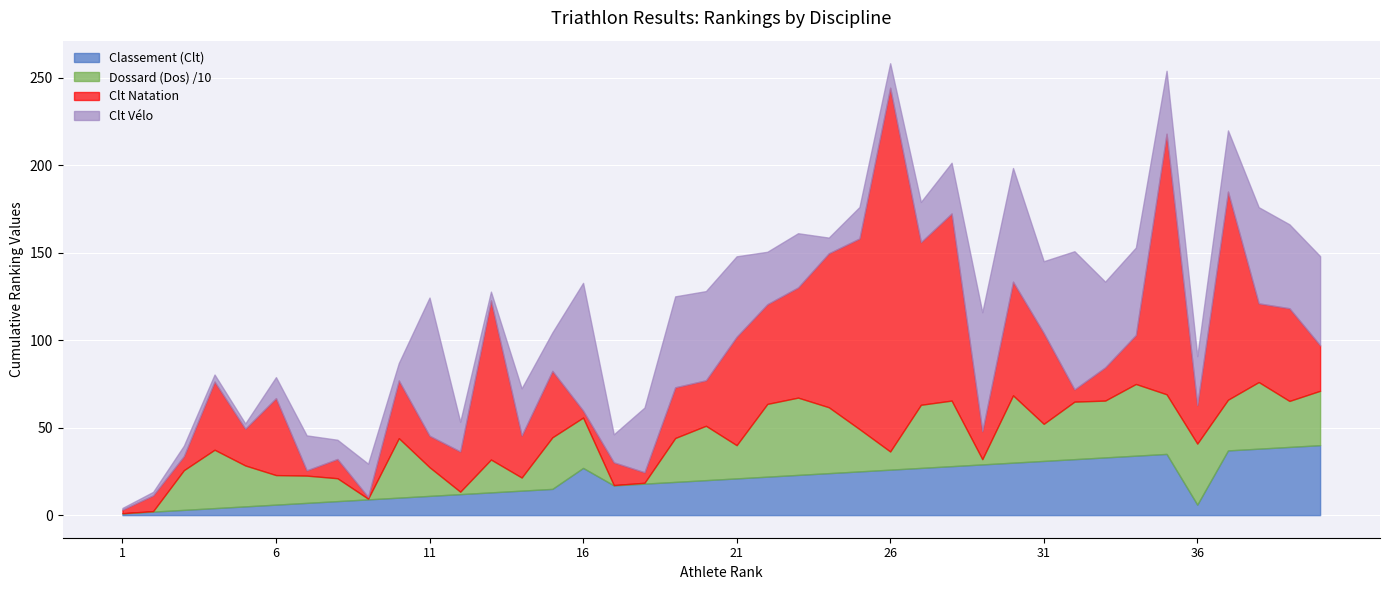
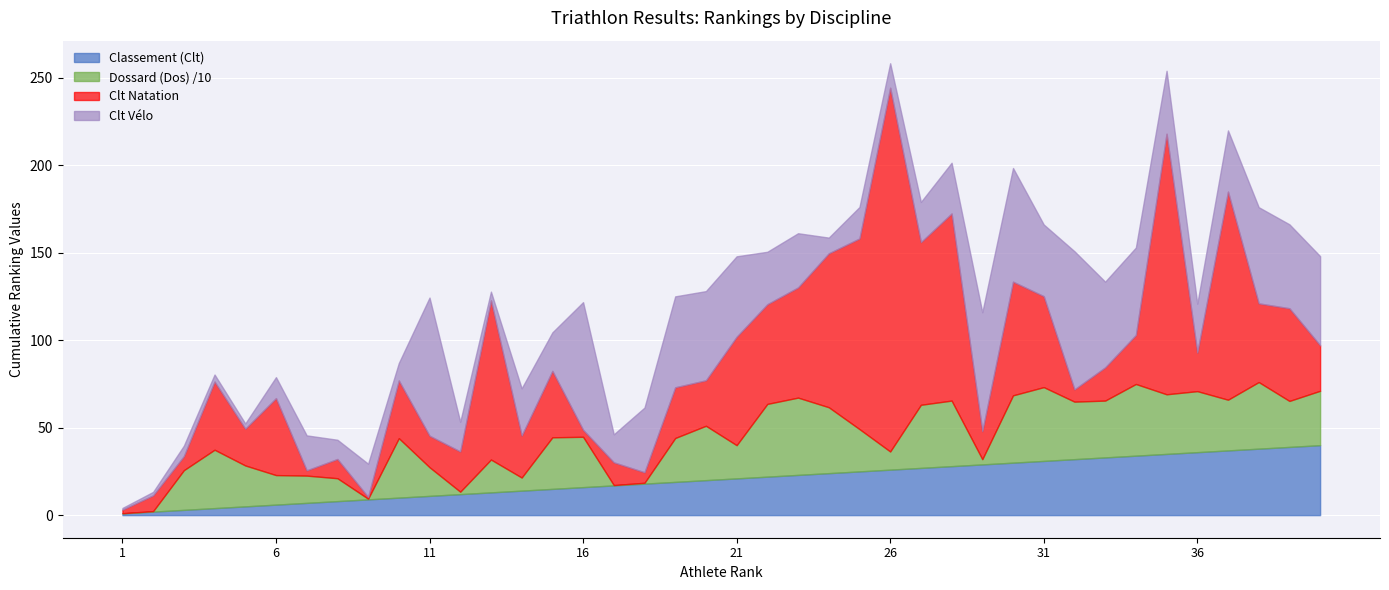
  {
    "Classement (Clt)": {
      "6": 6,
      "11": 11,
-     "16": 27,
+     "16": 16,
      "21": 21,
      "26": 26,
      "31": 31,
-     "36": 6
+     "36": 36
    },
    "Dossard (Dos) /10": {
      "6": 17,
      "11": 16,
      "16": 29,
      "21": 19,
      "26": 10,
-     "31": 21,
+     "31": 42,
      "36": 35
    },
    "Clt Natation": {
      "6": 44,
      "11": 18,
      "16": 4,
      "21": 62,
      "26": 208,
      "31": 52,
      "36": 22
    },
    "Clt Vélo": {
      "6": 12,
      "11": 79,
      "16": 73,
      "21": 46,
      "26": 14,
      "31": 41,
      "36": 28
    }
  }
